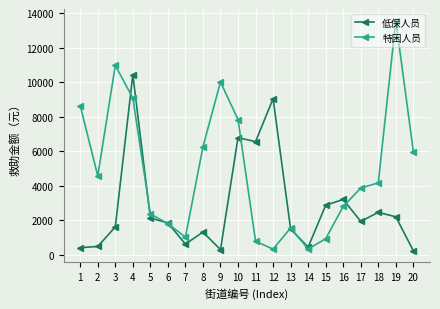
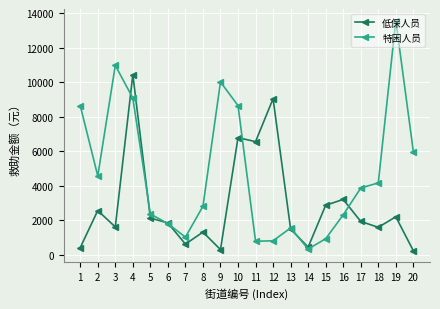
  {
    "低保人员": {
      "1": 400,
-     "2": 500,
+     "2": 2600,
      "3": 1600,
      "4": 10400,
      "5": 2100,
      "7": 600,
      "8": 1300,
      "9": 300,
      "10": 6800,
      "11": 6500,
      "12": 9000,
      "15": 2900,
      "16": 3200,
      "17": 1900,
-     "18": 2400,
+     "18": 1600,
      "19": 2200,
      "20": 200
    },
    "特困人员": {
      "1": 8600,
      "2": 4600,
      "3": 11000,
      "4": 9100,
      "5": 2400,
      "7": 1000,
-     "8": 6200,
+     "8": 2800,
      "9": 10000,
-     "10": 7800,
+     "10": 8600,
      "11": 800,
-     "12": 300,
+     "12": 800,
      "15": 900,
-     "16": 2800,
+     "16": 2300,
      "17": 3900,
      "18": 4200,
      "20": 6000
    }
  }
